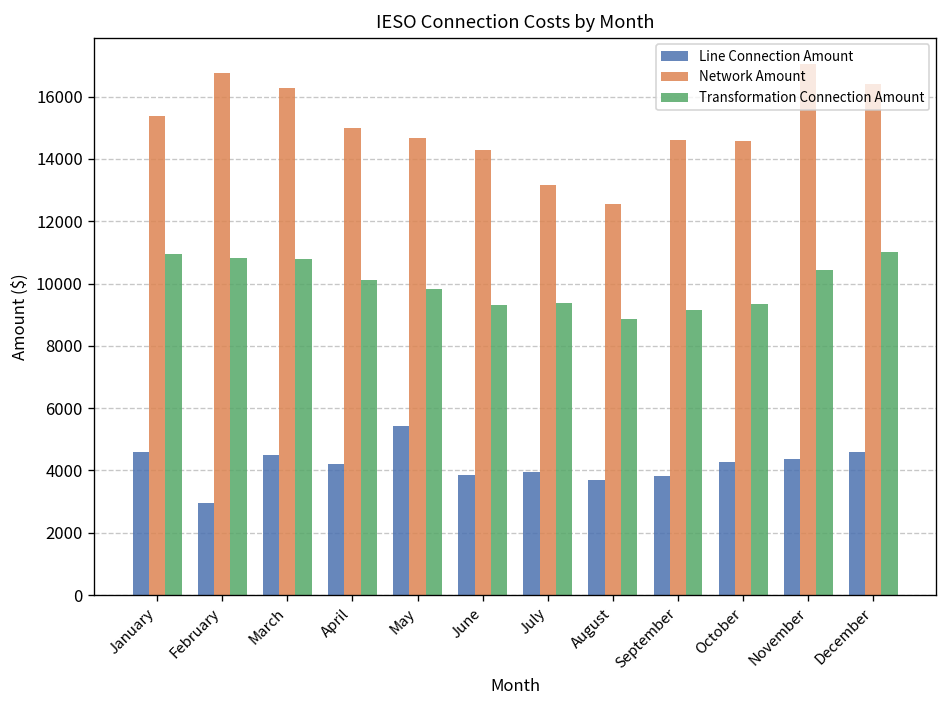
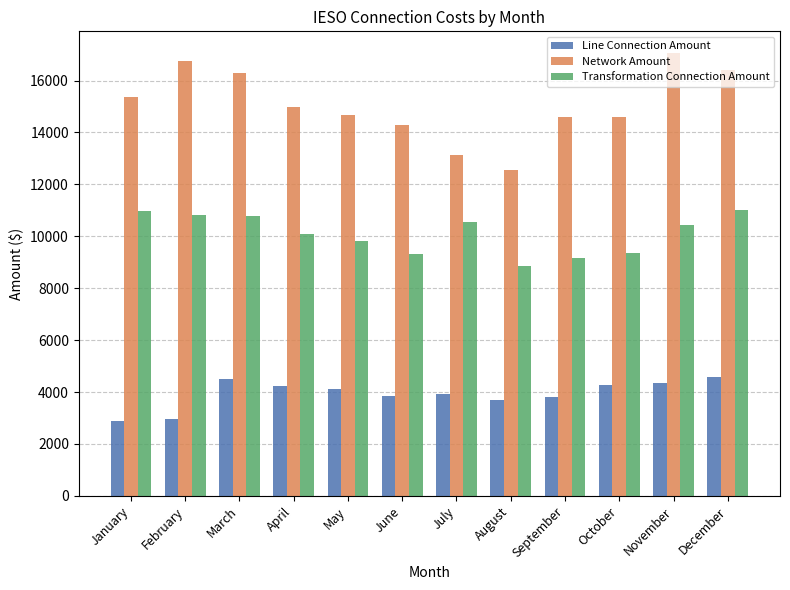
  {
    "Line Connection Amount": {
-     "January": 4600,
+     "January": 2900,
      "February": 3000,
      "March": 4500,
      "April": 4200,
-     "May": 5400,
+     "May": 4100,
      "June": 3900,
      "July": 3900,
      "August": 3700,
      "September": 3800,
      "October": 4300,
      "November": 4400,
      "December": 4600
    },
    "Network Amount": {
      "January": 15400,
      "February": 16800,
      "March": 16300,
      "April": 15000,
      "May": 14700,
      "June": 14300,
      "July": 13200,
      "August": 12500,
      "September": 14600,
      "October": 14600
    },
    "Transformation Connection Amount": {
      "January": 11000,
      "February": 10800,
      "March": 10800,
      "April": 10100,
      "May": 9800,
      "June": 9300,
-     "July": 9400,
+     "July": 10500,
      "August": 8900,
      "September": 9200,
      "October": 9300,
      "November": 10400,
      "December": 11000
    }
  }
